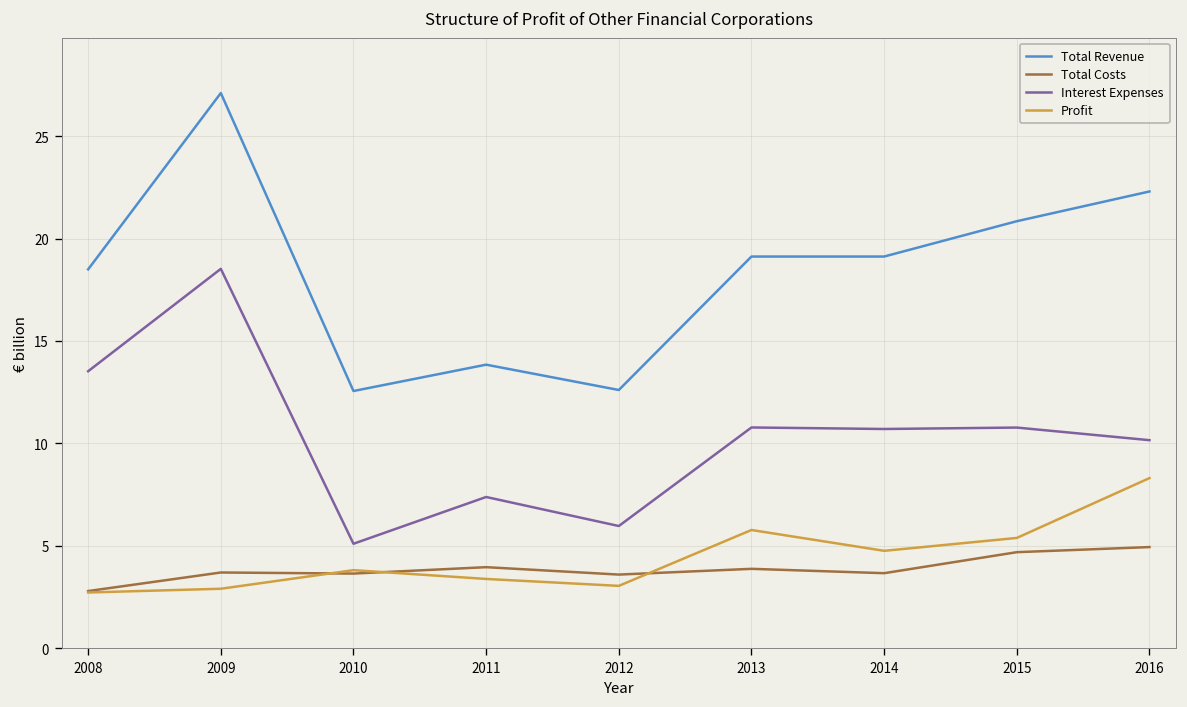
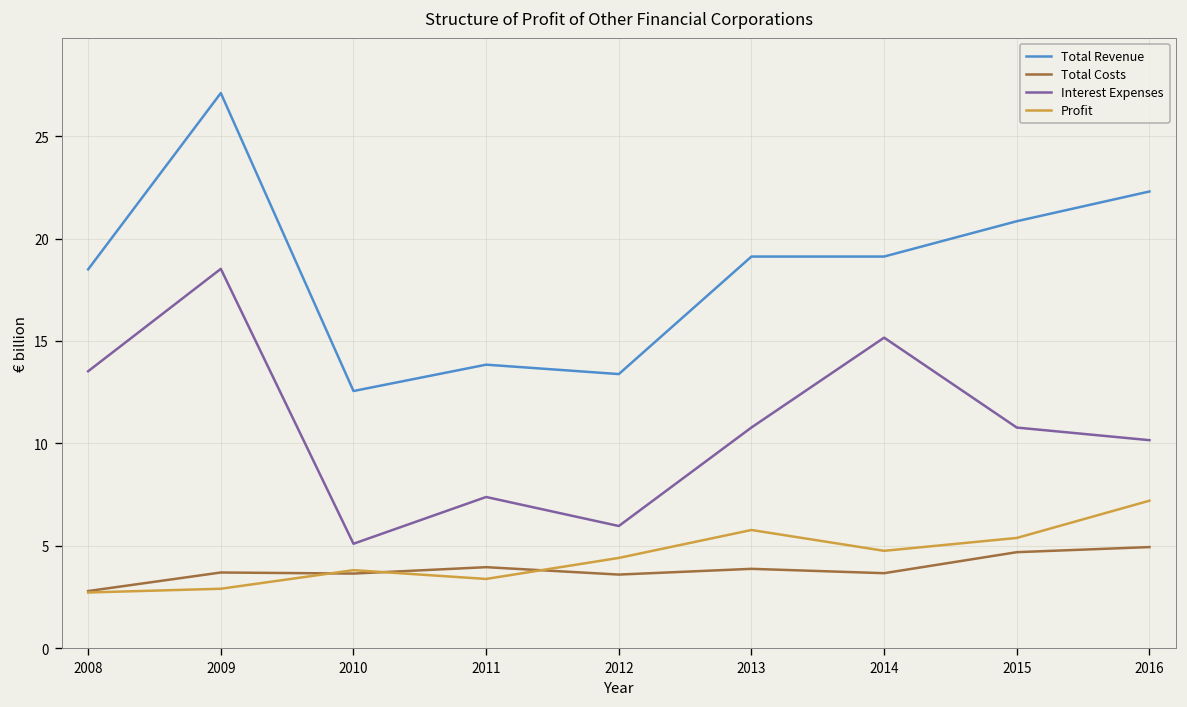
  {
    "Total Revenue": {
      "2008": 18.5,
      "2009": 27.1,
      "2010": 12.6,
      "2011": 13.8,
-     "2012": 12.6,
+     "2012": 13.4,
      "2013": 19.1,
      "2014": 19.1,
      "2015": 20.8,
      "2016": 22.3
    },
    "Total Costs": {
      "2009": 3.7,
      "2010": 3.6,
      "2011": 4.0,
      "2012": 3.6,
      "2013": 3.9,
      "2014": 3.7,
      "2015": 4.7,
      "2016": 4.9
    },
    "Interest Expenses": {
      "2008": 13.5,
      "2009": 18.5,
      "2010": 5.1,
      "2011": 7.4,
      "2012": 6.0,
      "2013": 10.8,
-     "2014": 10.7,
+     "2014": 15.2,
      "2015": 10.8,
      "2016": 10.2
    },
    "Profit": {
      "2009": 2.9,
      "2010": 3.8,
      "2011": 3.4,
-     "2012": 3.0,
+     "2012": 4.4,
      "2013": 5.8,
      "2014": 4.8,
      "2015": 5.4,
-     "2016": 8.3
+     "2016": 7.2
    }
  }
